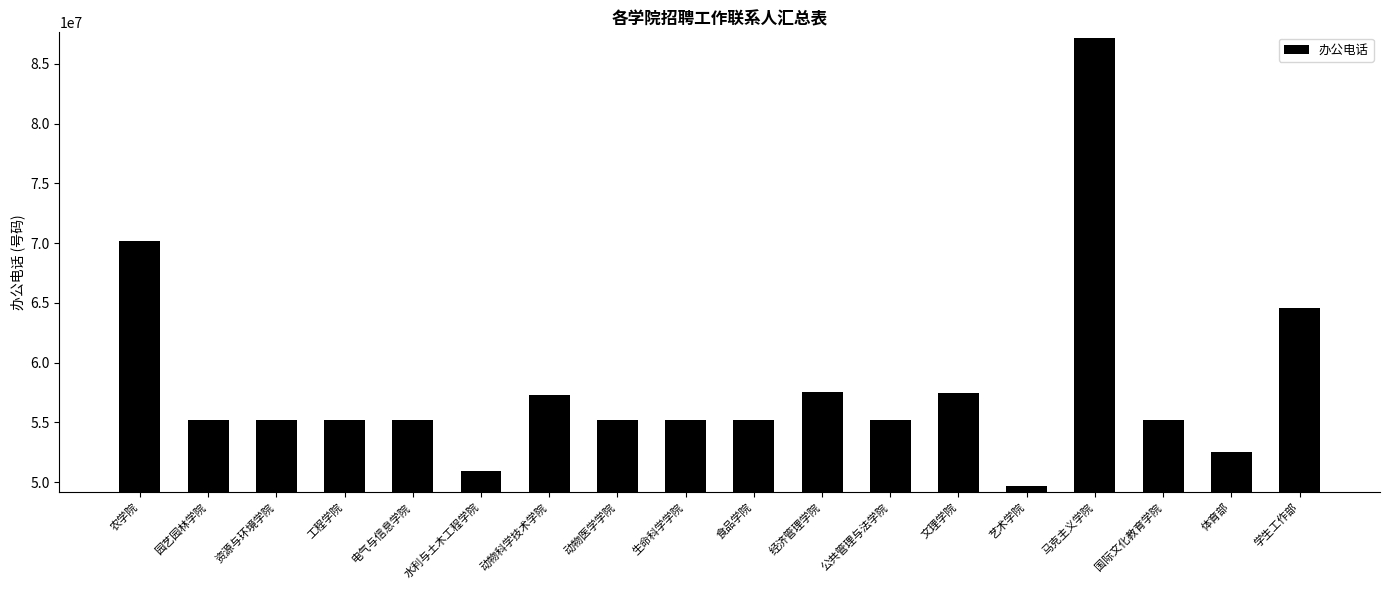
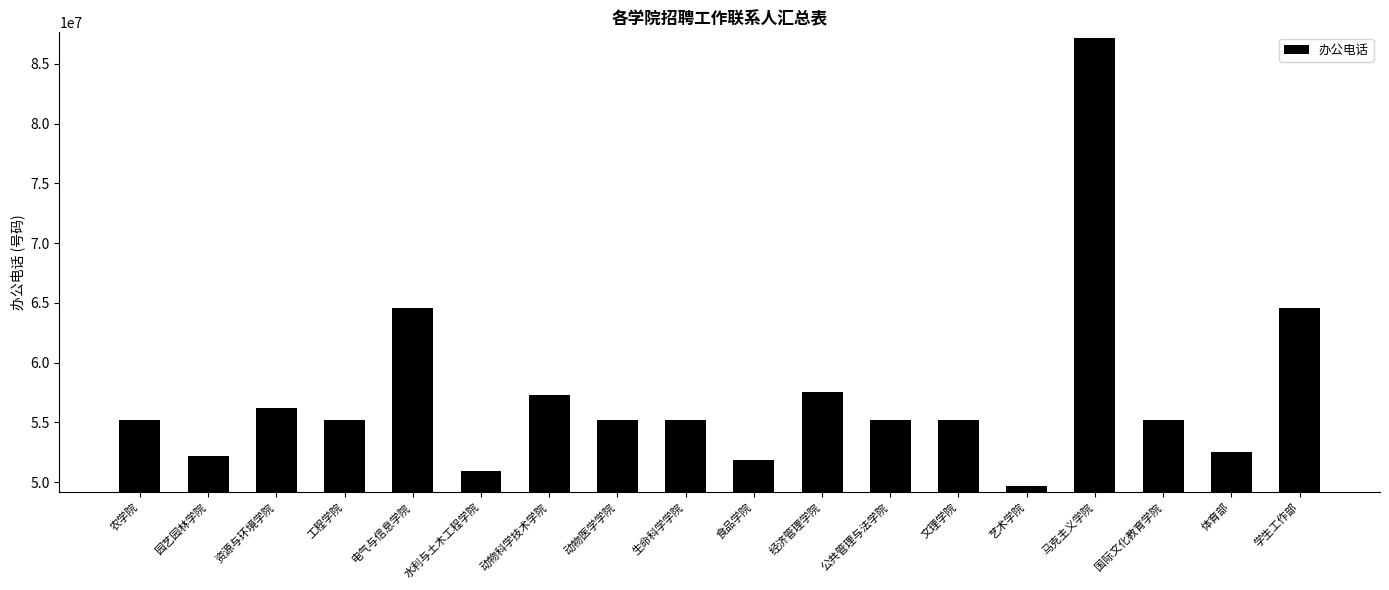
  {
-   "农学院": 70200000,
-   "园艺园林学院": 55200000,
-   "资源与环境学院": 55200000,
+   "农学院": 55200000,
+   "园艺园林学院": 52200000,
+   "资源与环境学院": 56200000,
    "工程学院": 55200000,
-   "电气与信息学院": 55200000,
+   "电气与信息学院": 64600000,
    "水利与土木工程学院": 50900000,
    "动物科学技术学院": 57300000,
    "动物医学学院": 55200000,
    "生命科学学院": 55200000,
-   "食品学院": 55200000,
+   "食品学院": 51900000,
    "经济管理学院": 57600000,
    "公共管理与法学院": 55200000,
-   "文理学院": 57500000,
+   "文理学院": 55200000,
    "艺术学院": 49700000,
    "马克主义学院": 87100000,
    "国际文化教育学院": 55200000,
    "体育部": 52500000,
    "学生工作部": 64600000
  }
